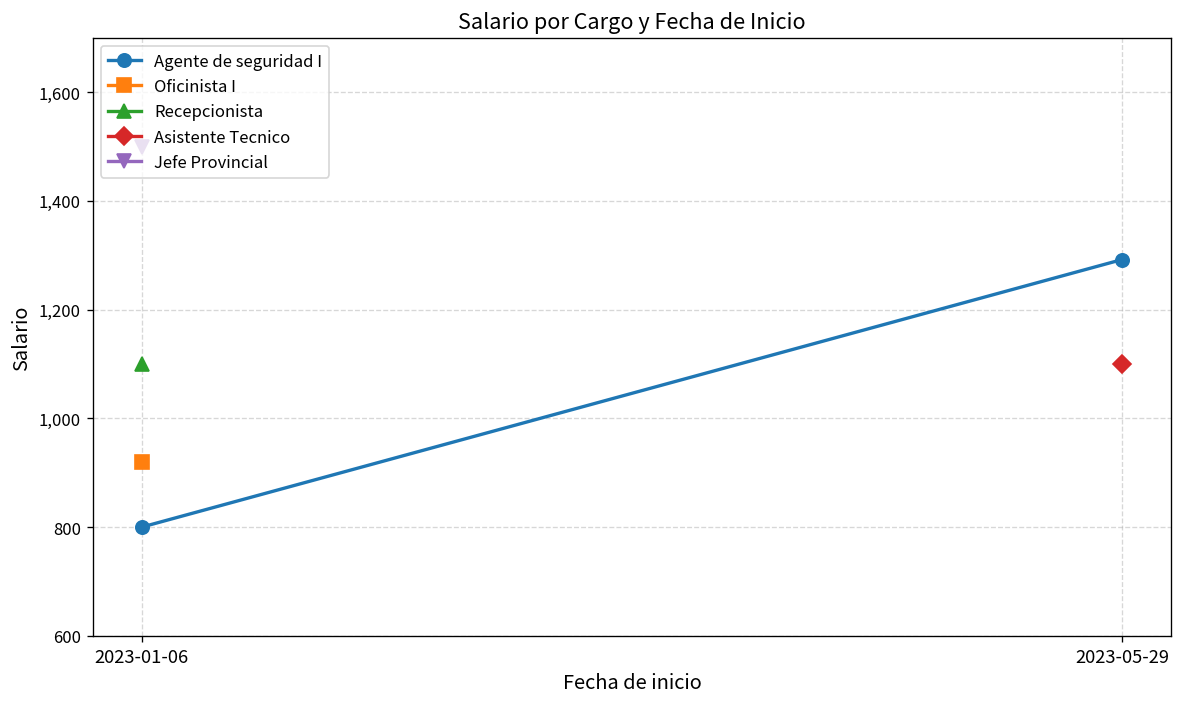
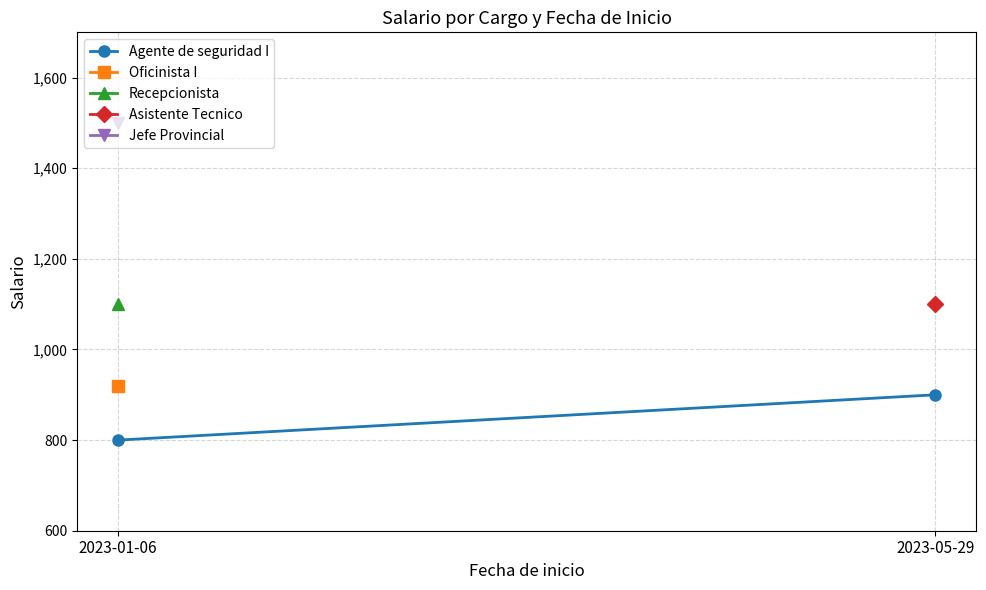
  {
    "Agente de seguridad I": {
      "2023-01-06": "800",
-     "2023-05-29": "1,290"
+     "2023-05-29": "900"
    },
    "Oficinista I": {
      "2023-01-06": "920"
    },
    "Recepcionista": {
      "2023-01-06": "1,100"
    },
    "Asistente Tecnico": {
      "2023-05-29": "1,100"
    }
  }
